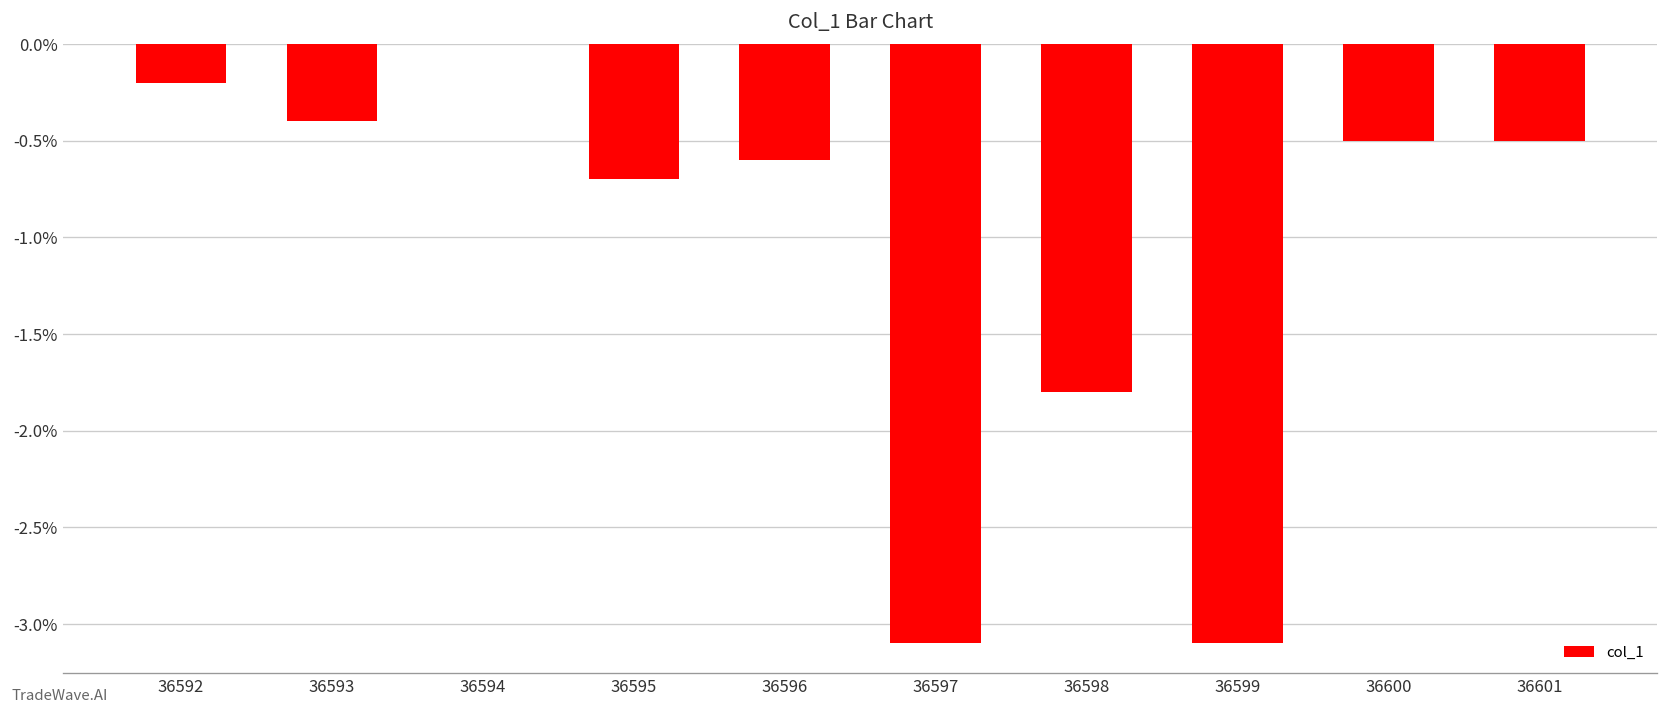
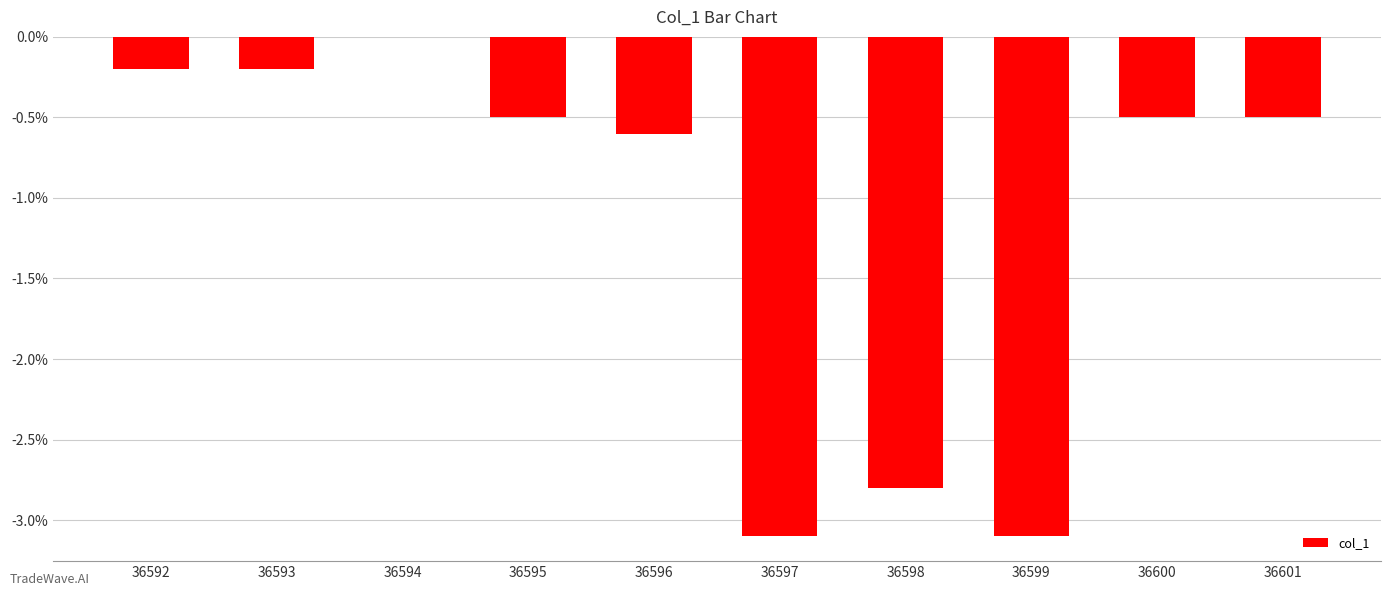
  {
    "36592": "-0.20%",
-   "36593": "-0.40%",
+   "36593": "-0.20%",
    "36594": "0.00%",
-   "36595": "-0.70%",
+   "36595": "-0.50%",
    "36596": "-0.60%",
    "36597": "-3.10%",
-   "36598": "-1.80%",
+   "36598": "-2.80%",
    "36599": "-3.10%",
    "36600": "-0.50%",
    "36601": "-0.50%"
  }
